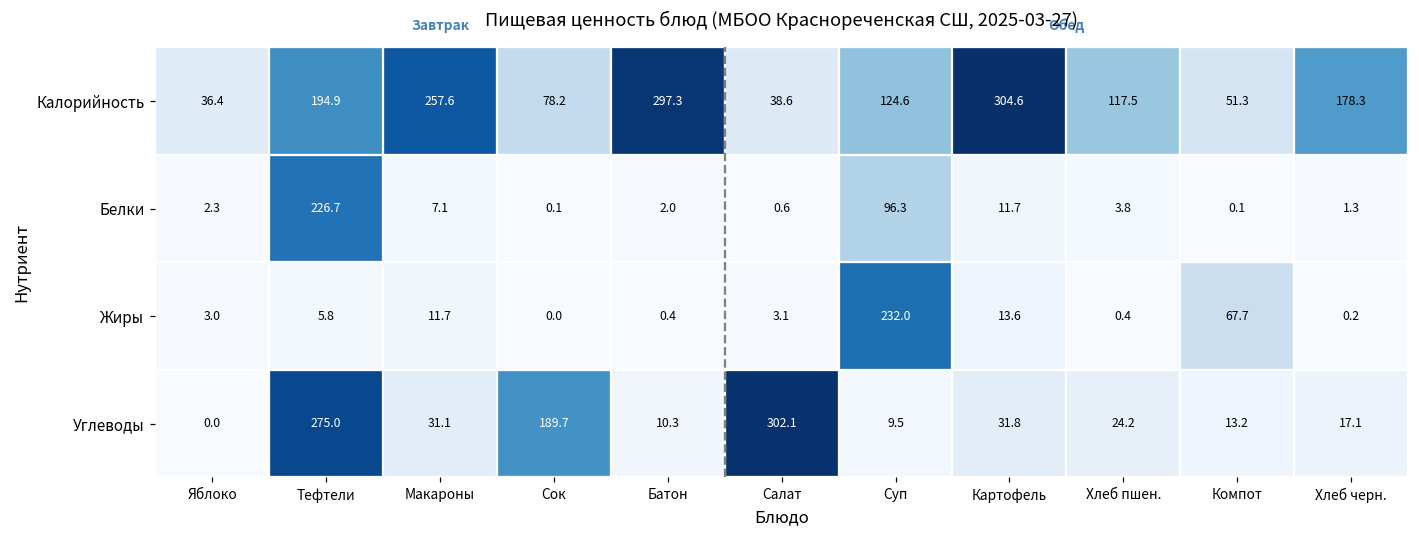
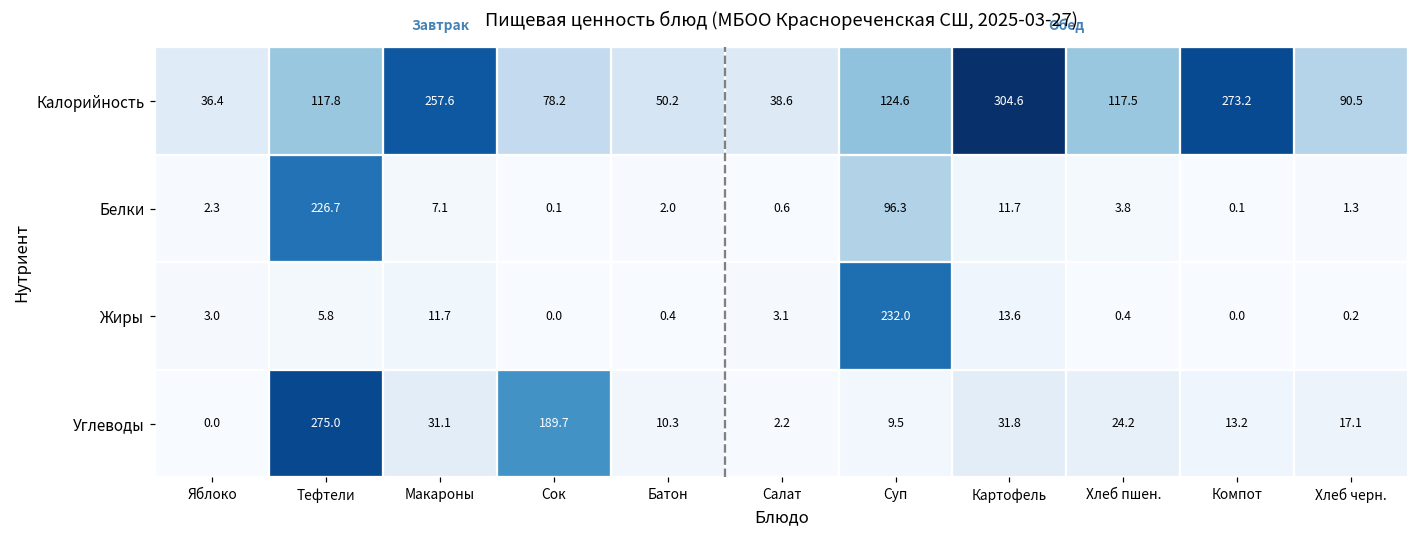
  {
    "Калорийность": {
      "Яблоко": 36.4,
-     "Тефтели": 194.9,
+     "Тефтели": 117.8,
      "Макароны": 257.6,
      "Сок": 78.2,
-     "Батон": 297.3,
+     "Батон": 50.2,
      "Салат": 38.6,
      "Суп": 124.6,
      "Картофель": 304.6,
      "Хлеб пшен.": 117.5,
-     "Компот": 51.3,
-     "Хлеб черн.": 178.3
+     "Компот": 273.2,
+     "Хлеб черн.": 90.5
    },
    "Белки": {
      "Яблоко": 2.3,
      "Тефтели": 226.7,
      "Макароны": 7.1,
      "Сок": 0.1,
      "Батон": 2.0,
      "Салат": 0.6,
      "Суп": 96.3,
      "Картофель": 11.7,
      "Хлеб пшен.": 3.8,
      "Компот": 0.1,
      "Хлеб черн.": 1.3
    },
    "Жиры": {
      "Яблоко": 3.0,
      "Тефтели": 5.8,
      "Макароны": 11.7,
      "Сок": 0.0,
      "Батон": 0.4,
      "Салат": 3.1,
      "Суп": 232.0,
      "Картофель": 13.6,
      "Хлеб пшен.": 0.4,
-     "Компот": 67.7,
+     "Компот": 0.0,
      "Хлеб черн.": 0.2
    },
    "Углеводы": {
      "Яблоко": 0.0,
      "Тефтели": 275.0,
      "Макароны": 31.1,
      "Сок": 189.7,
      "Батон": 10.3,
-     "Салат": 302.1,
+     "Салат": 2.2,
      "Суп": 9.5,
      "Картофель": 31.8,
      "Хлеб пшен.": 24.2,
      "Компот": 13.2,
      "Хлеб черн.": 17.1
    }
  }
